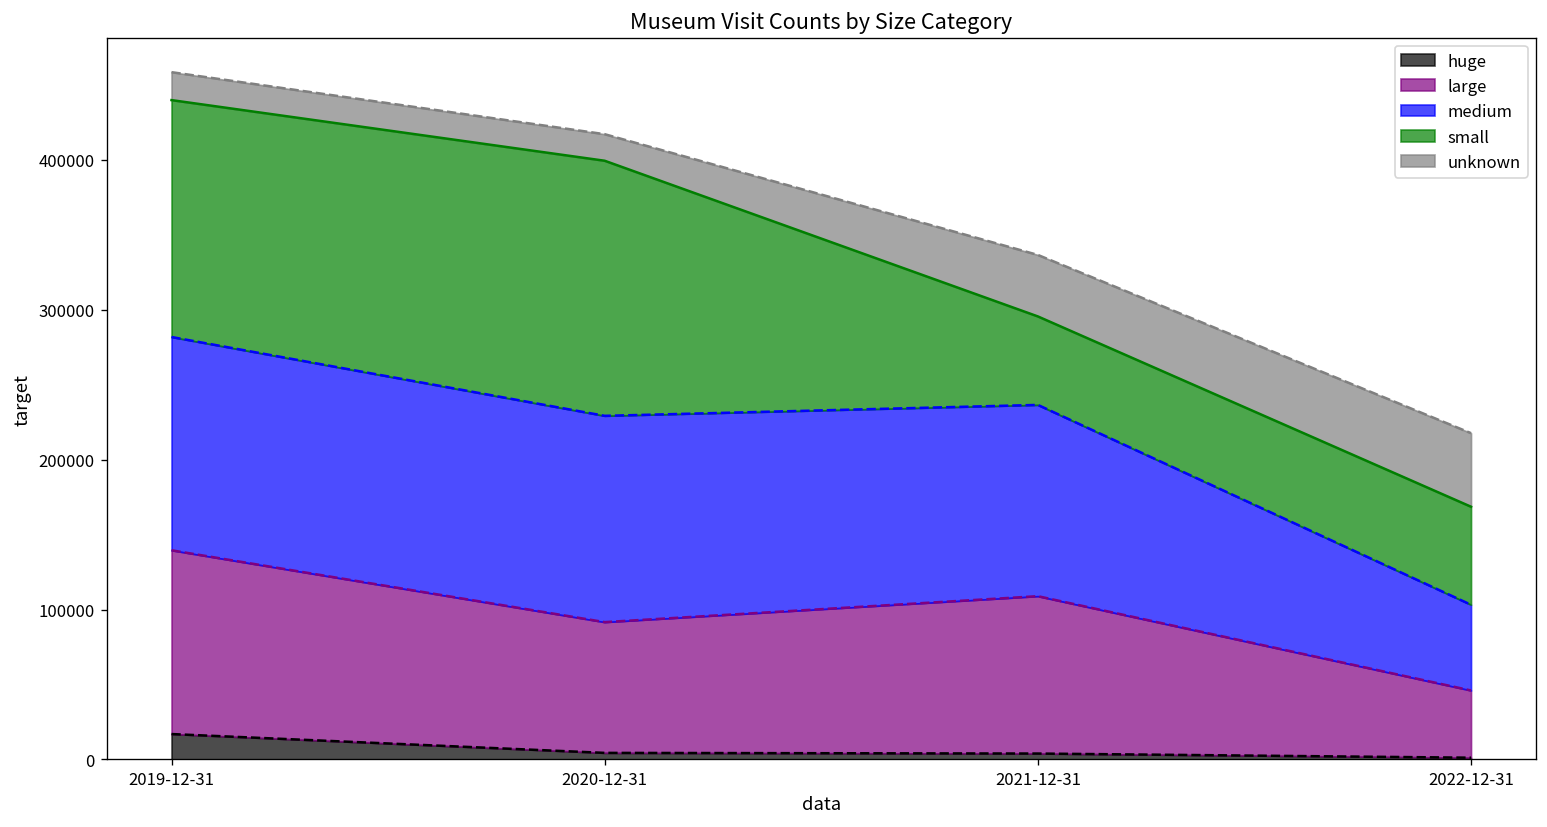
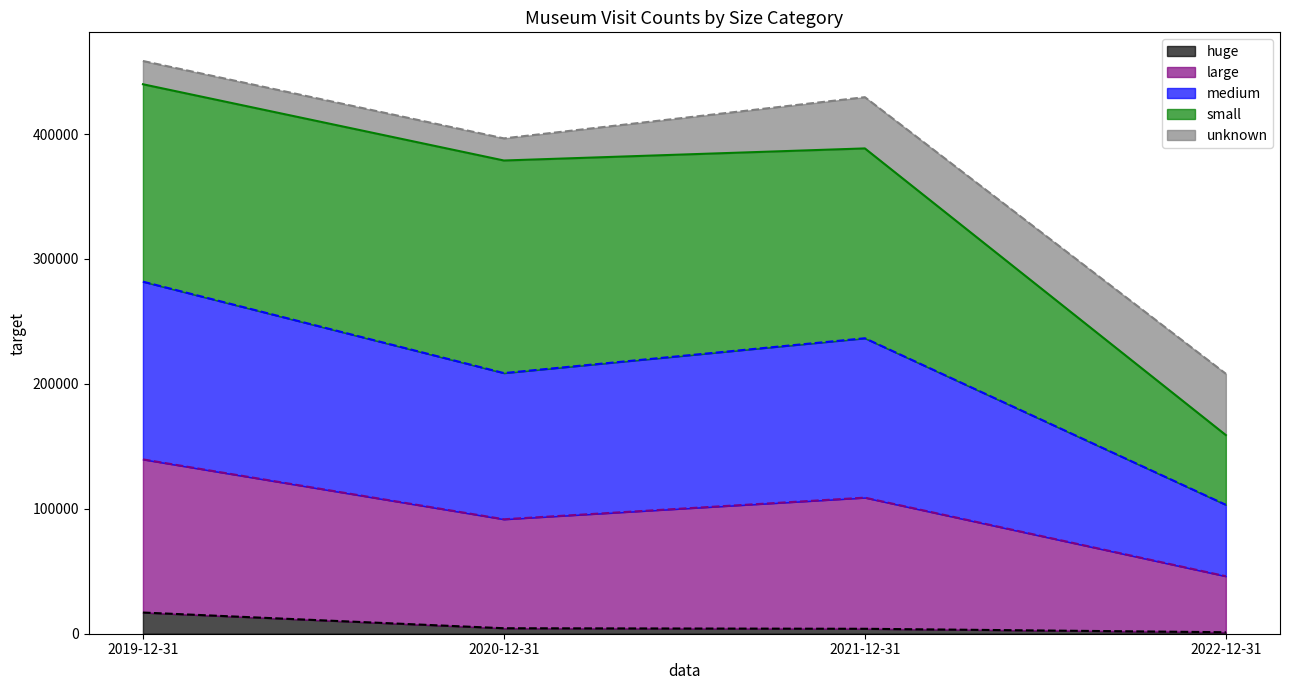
  {
    "huge": {
      "2019-12-31": 17000,
      "2020-12-31": 4000,
      "2021-12-31": 4000,
      "2022-12-31": 1000
    },
    "large": {
      "2019-12-31": 123000,
      "2020-12-31": 87000,
      "2021-12-31": 105000,
      "2022-12-31": 45000
    },
    "medium": {
      "2019-12-31": 142000,
-     "2020-12-31": 138000,
+     "2020-12-31": 117000,
      "2021-12-31": 128000,
      "2022-12-31": 57000
    },
    "small": {
      "2019-12-31": 158000,
      "2020-12-31": 170000,
-     "2021-12-31": 59000,
-     "2022-12-31": 65000
+     "2021-12-31": 152000,
+     "2022-12-31": 56000
    },
    "unknown": {
      "2019-12-31": 19000,
      "2020-12-31": 18000,
      "2021-12-31": 41000,
      "2022-12-31": 49000
    }
  }
